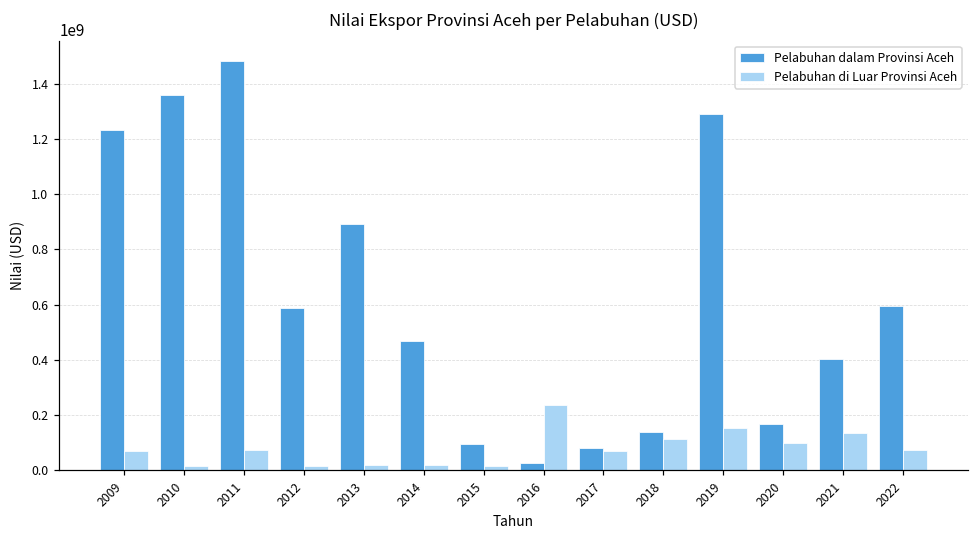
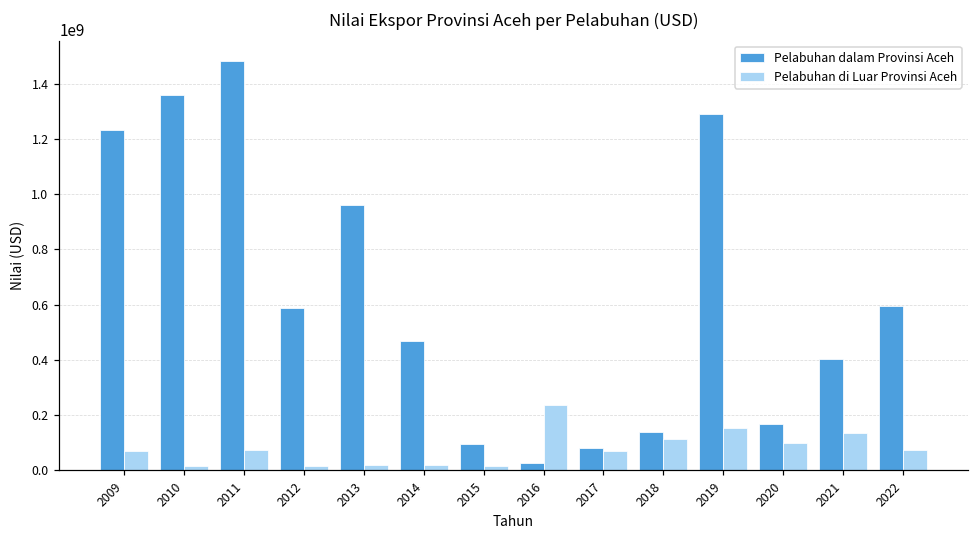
  {
    "Pelabuhan dalam Provinsi Aceh": {
      "2009": 1230000000,
      "2010": 1360000000,
      "2011": 1480000000,
      "2012": 590000000,
-     "2013": 890000000,
+     "2013": 960000000,
      "2014": 470000000,
      "2015": 90000000,
      "2016": 20000000,
      "2017": 80000000,
      "2018": 140000000,
      "2019": 1290000000,
      "2020": 170000000,
      "2021": 400000000,
      "2022": 590000000
    },
    "Pelabuhan di Luar Provinsi Aceh": {
      "2009": 70000000,
      "2010": 10000000,
      "2011": 70000000,
      "2012": 20000000,
      "2013": 20000000,
      "2014": 20000000,
      "2015": 10000000,
      "2016": 240000000,
      "2017": 70000000,
      "2018": 110000000,
      "2019": 150000000,
      "2020": 100000000,
      "2021": 130000000,
      "2022": 70000000
    }
  }
